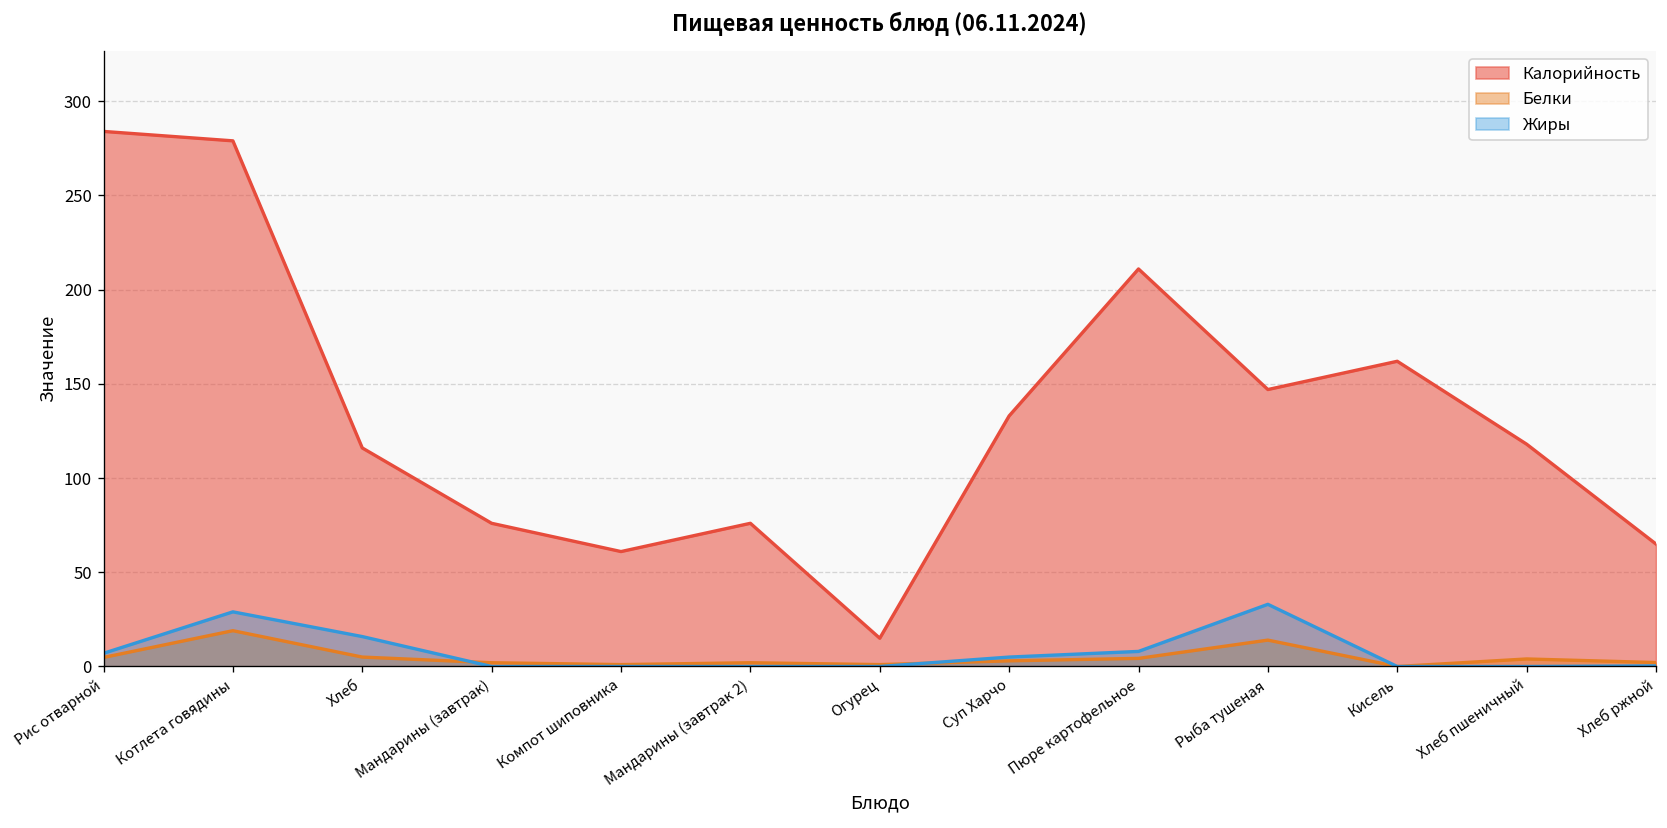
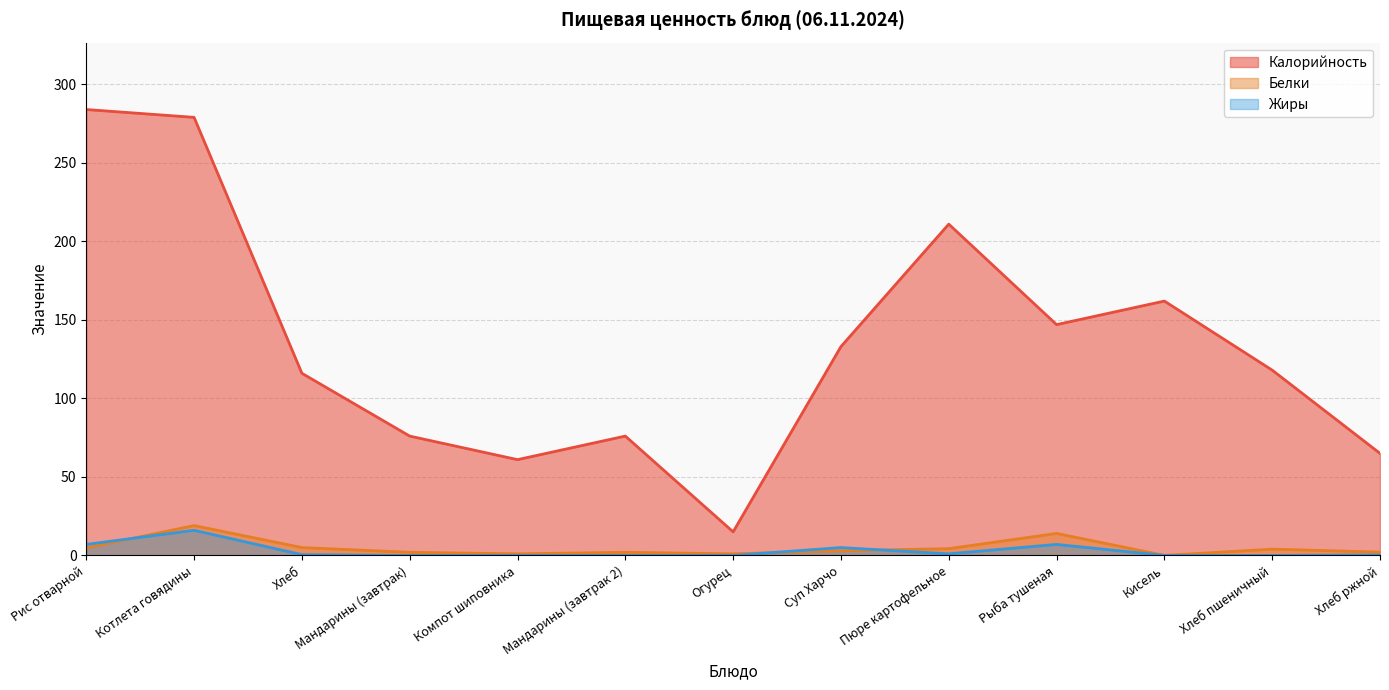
  {
    "Жиры": {
      "Рис отварной": 7,
-     "Котлета говядины": 29,
-     "Хлеб": 16,
+     "Котлета говядины": 16,
+     "Хлеб": 0,
      "Мандарины (завтрак)": 0,
      "Мандарины (завтрак 2)": 0,
      "Суп Харчо": 5,
-     "Пюре картофельное": 8,
-     "Рыба тушеная": 33,
+     "Пюре картофельное": 1,
+     "Рыба тушеная": 7,
      "Хлеб пшеничный": 0,
      "Хлеб ржной": 0
    }
  }
